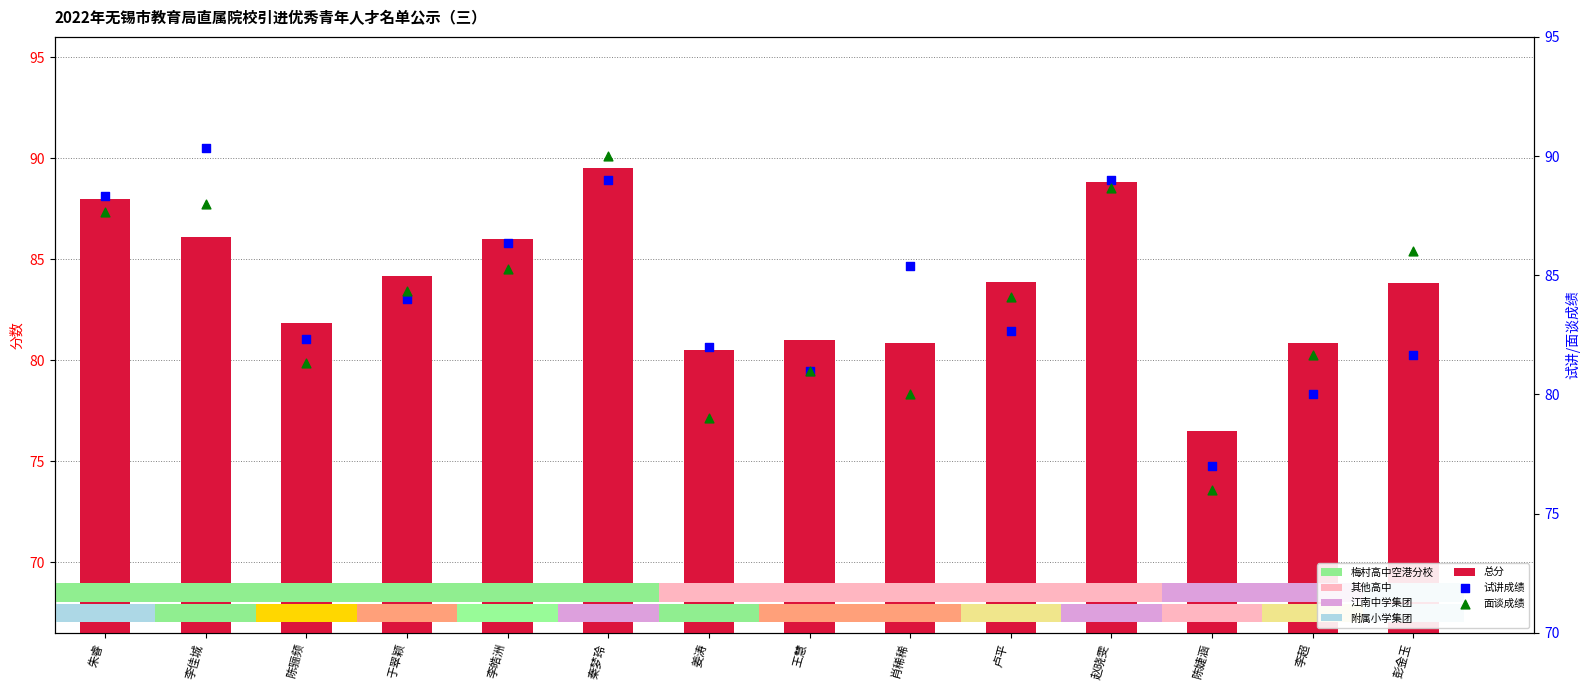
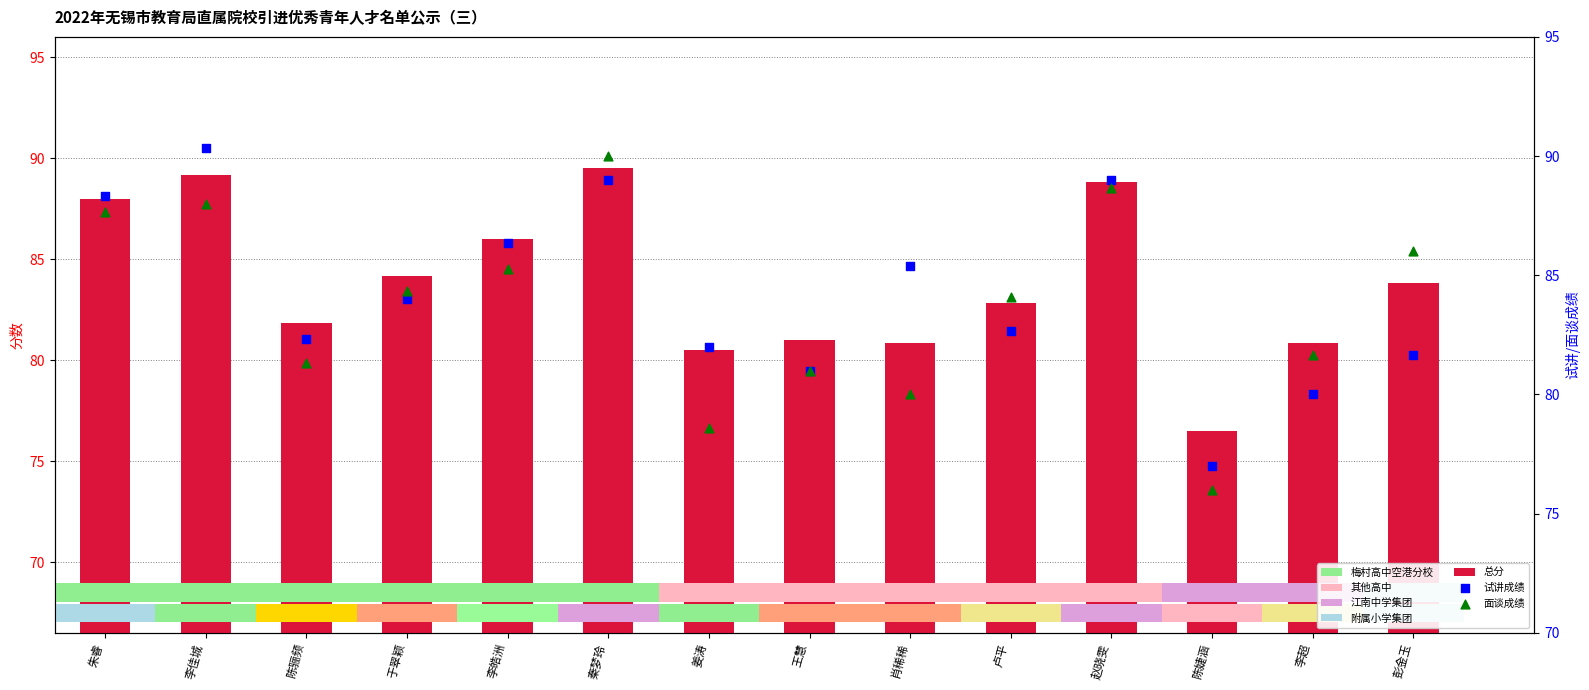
  {
    "总分": {
      "朱睿": 88.0,
-     "李佳城": 86.1,
+     "李佳城": 89.2,
      "陈骊频": 81.8,
      "于翠颖": 84.2,
      "李皓洲": 86.0,
      "秦梦玲": 89.5,
      "姜涛": 80.5,
      "王慧": 81.0,
      "肖稀稀": 80.8,
-     "卢平": 83.9,
+     "卢平": 82.8,
      "赵晓雯": 88.8,
      "陈婕涵": 76.5,
      "李超": 80.8,
      "彭金玉": 83.8
    },
    "面谈成绩": {
-     "姜涛": 79.0
+     "姜涛": 78.6
    }
  }
